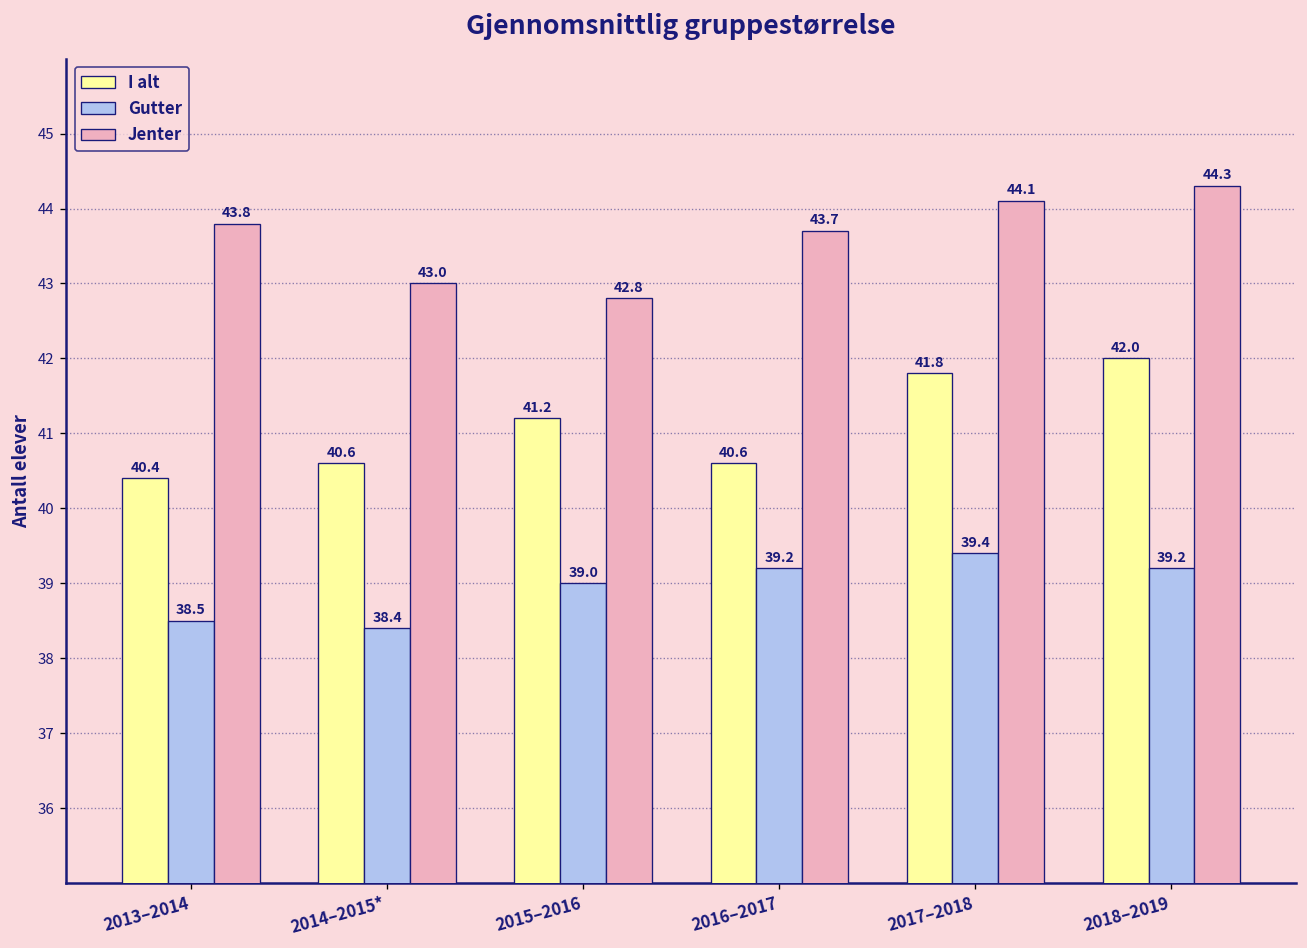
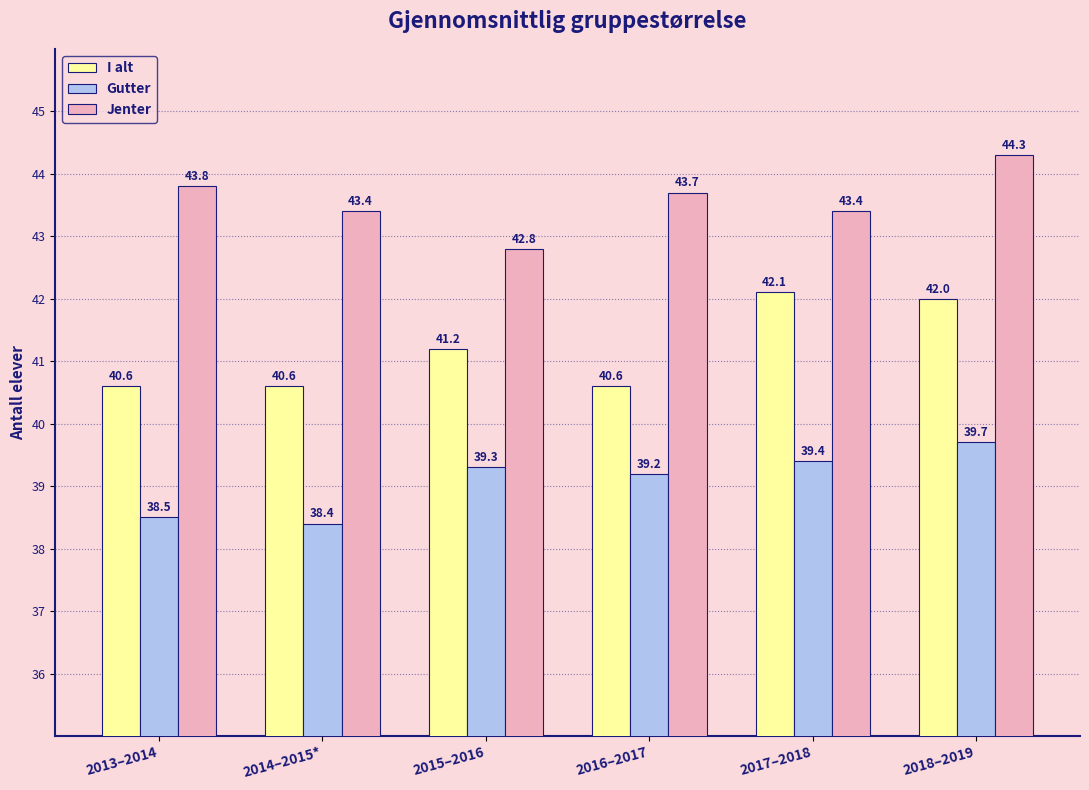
  {
    "I alt": {
-     "2013–2014": 40.4,
+     "2013–2014": 40.6,
      "2014–2015*": 40.6,
      "2015–2016": 41.2,
      "2016–2017": 40.6,
-     "2017–2018": 41.8,
+     "2017–2018": 42.1,
      "2018–2019": 42.0
    },
    "Gutter": {
      "2013–2014": 38.5,
      "2014–2015*": 38.4,
-     "2015–2016": 39.0,
+     "2015–2016": 39.3,
      "2016–2017": 39.2,
      "2017–2018": 39.4,
-     "2018–2019": 39.2
+     "2018–2019": 39.7
    },
    "Jenter": {
      "2013–2014": 43.8,
-     "2014–2015*": 43.0,
+     "2014–2015*": 43.4,
      "2015–2016": 42.8,
      "2016–2017": 43.7,
-     "2017–2018": 44.1,
+     "2017–2018": 43.4,
      "2018–2019": 44.3
    }
  }
